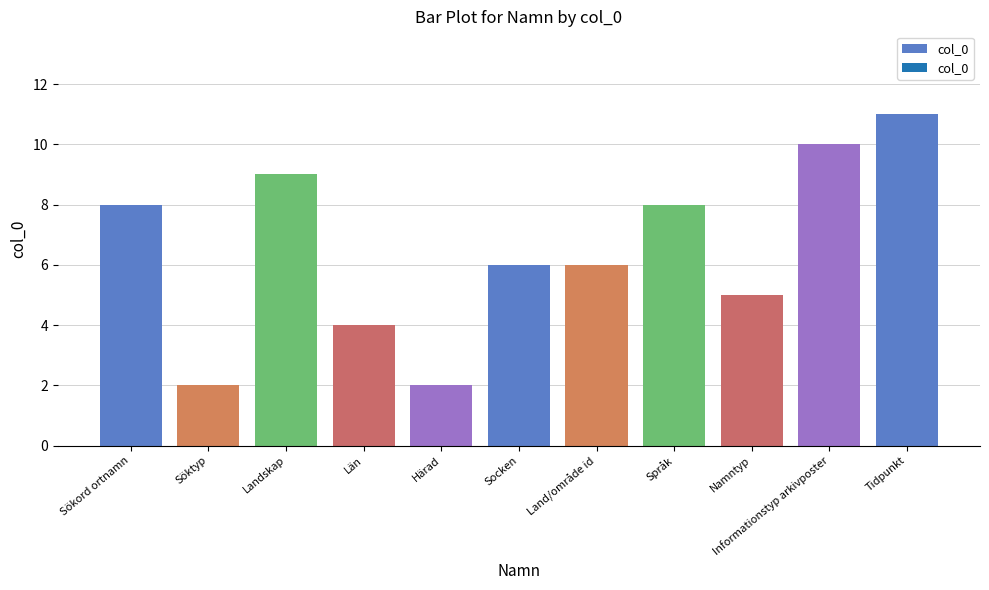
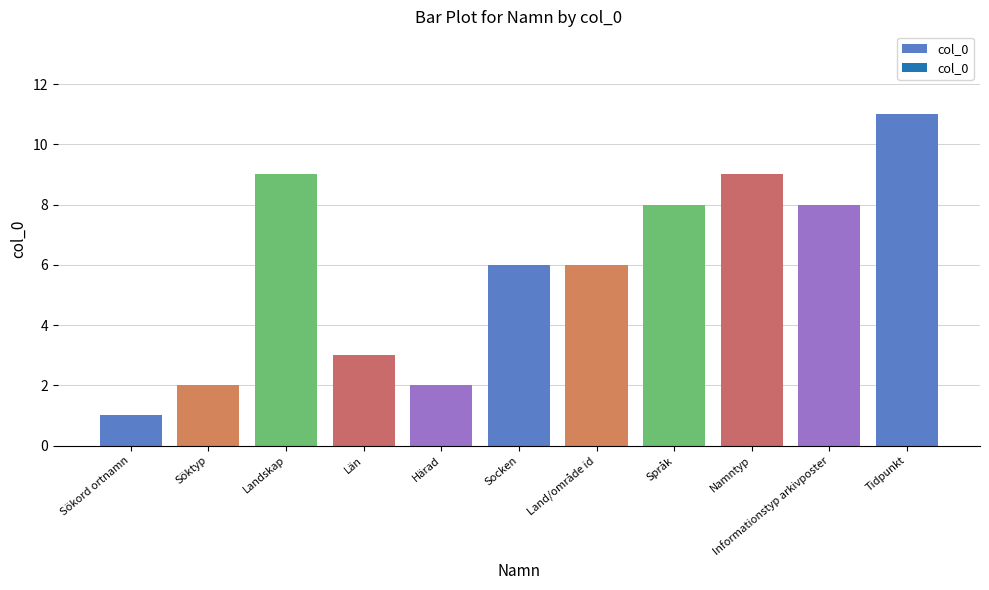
  {
-   "Sökord ortnamn": 8,
+   "Sökord ortnamn": 1,
    "Söktyp": 2,
    "Landskap": 9,
-   "Län": 4,
+   "Län": 3,
    "Härad": 2,
    "Socken": 6,
    "Land/område id": 6,
    "Språk": 8,
-   "Namntyp": 5,
-   "Informationstyp arkivposter": 10,
+   "Namntyp": 9,
+   "Informationstyp arkivposter": 8,
    "Tidpunkt": 11
  }
